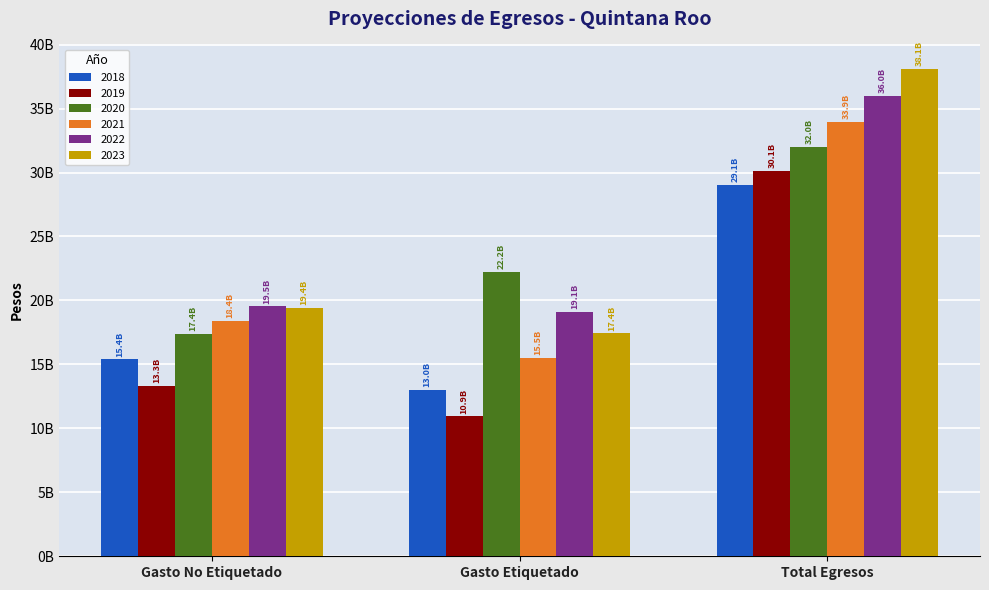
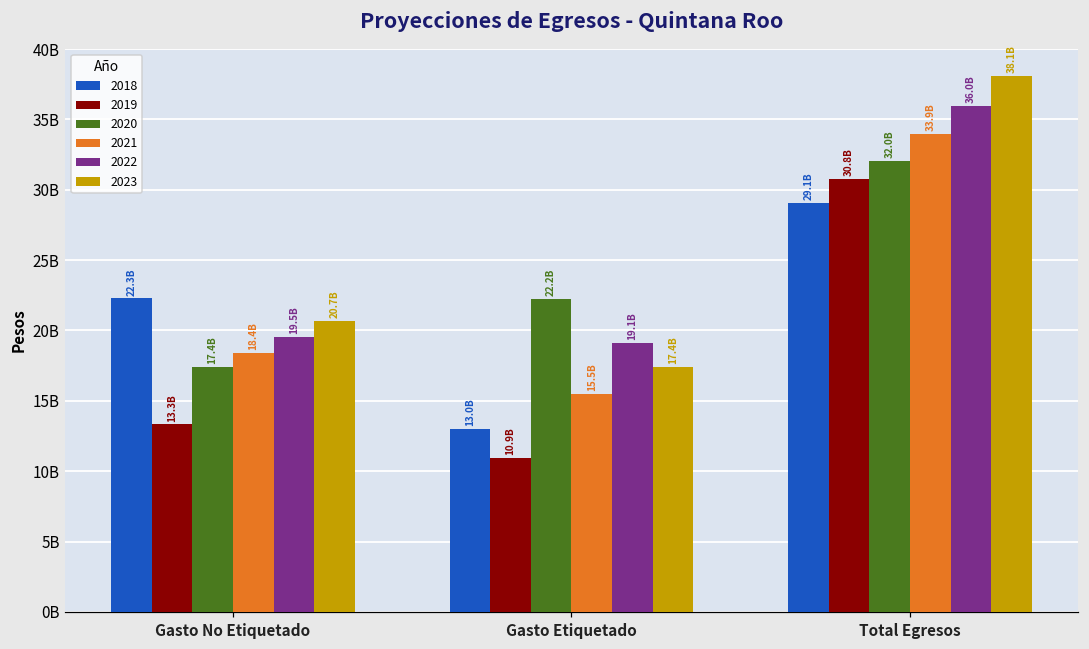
  {
    "2018": {
-     "Gasto No Etiquetado": "15.4B",
+     "Gasto No Etiquetado": "22.3B",
      "Gasto Etiquetado": "13.0B",
      "Total Egresos": "29.1B"
    },
    "2019": {
      "Gasto No Etiquetado": "13.3B",
      "Gasto Etiquetado": "10.9B",
-     "Total Egresos": "30.1B"
+     "Total Egresos": "30.8B"
    },
    "2020": {
      "Gasto No Etiquetado": "17.4B",
      "Gasto Etiquetado": "22.2B",
      "Total Egresos": "32.0B"
    },
    "2021": {
      "Gasto No Etiquetado": "18.4B",
      "Gasto Etiquetado": "15.5B",
      "Total Egresos": "33.9B"
    },
    "2022": {
      "Gasto No Etiquetado": "19.5B",
      "Gasto Etiquetado": "19.1B",
      "Total Egresos": "36.0B"
    },
    "2023": {
-     "Gasto No Etiquetado": "19.4B",
+     "Gasto No Etiquetado": "20.7B",
      "Gasto Etiquetado": "17.4B",
      "Total Egresos": "38.1B"
    }
  }
